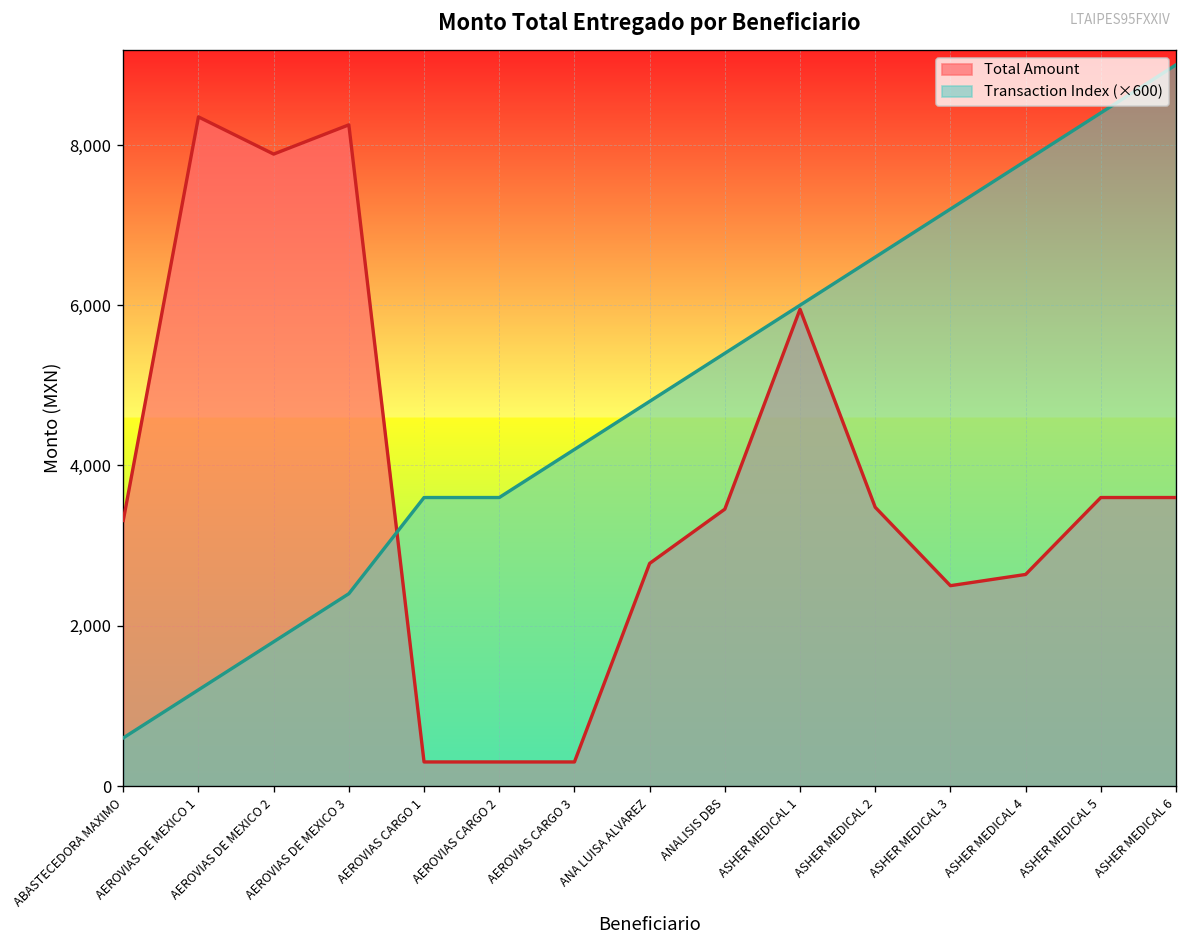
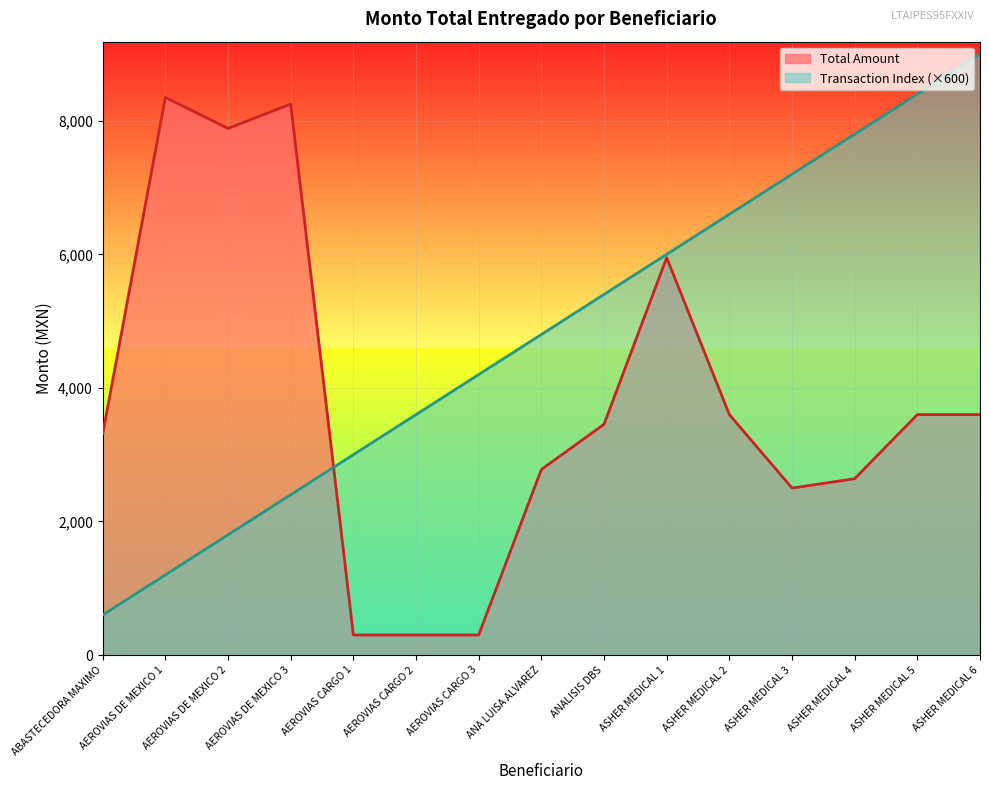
  {
    "Total Amount": {
      "ABASTECEDORA MAXIMO": "3,300",
      "AEROVIAS DE MEXICO 1": "8,400",
      "AEROVIAS DE MEXICO 2": "7,900",
      "AEROVIAS DE MEXICO 3": "8,300",
      "AEROVIAS CARGO 1": "300",
      "AEROVIAS CARGO 2": "300",
      "AEROVIAS CARGO 3": "300",
      "ANA LUISA ALVAREZ": "2,800",
      "ANALISIS DBS": "3,500",
      "ASHER MEDICAL 1": "6,000",
-     "ASHER MEDICAL 2": "3,500",
+     "ASHER MEDICAL 2": "3,600",
      "ASHER MEDICAL 3": "2,500",
      "ASHER MEDICAL 4": "2,600",
      "ASHER MEDICAL 5": "3,600",
      "ASHER MEDICAL 6": "3,600"
    },
    "Transaction Index (×600)": {
      "ABASTECEDORA MAXIMO": "600",
      "AEROVIAS DE MEXICO 1": "1,200",
      "AEROVIAS DE MEXICO 2": "1,800",
      "AEROVIAS DE MEXICO 3": "2,400",
-     "AEROVIAS CARGO 1": "3,600",
+     "AEROVIAS CARGO 1": "3,000",
      "AEROVIAS CARGO 2": "3,600",
      "AEROVIAS CARGO 3": "4,200",
      "ANA LUISA ALVAREZ": "4,800",
      "ANALISIS DBS": "5,400",
      "ASHER MEDICAL 1": "6,000",
      "ASHER MEDICAL 2": "6,600",
      "ASHER MEDICAL 3": "7,200",
      "ASHER MEDICAL 4": "7,800",
      "ASHER MEDICAL 5": "8,400",
      "ASHER MEDICAL 6": "9,000"
    }
  }
